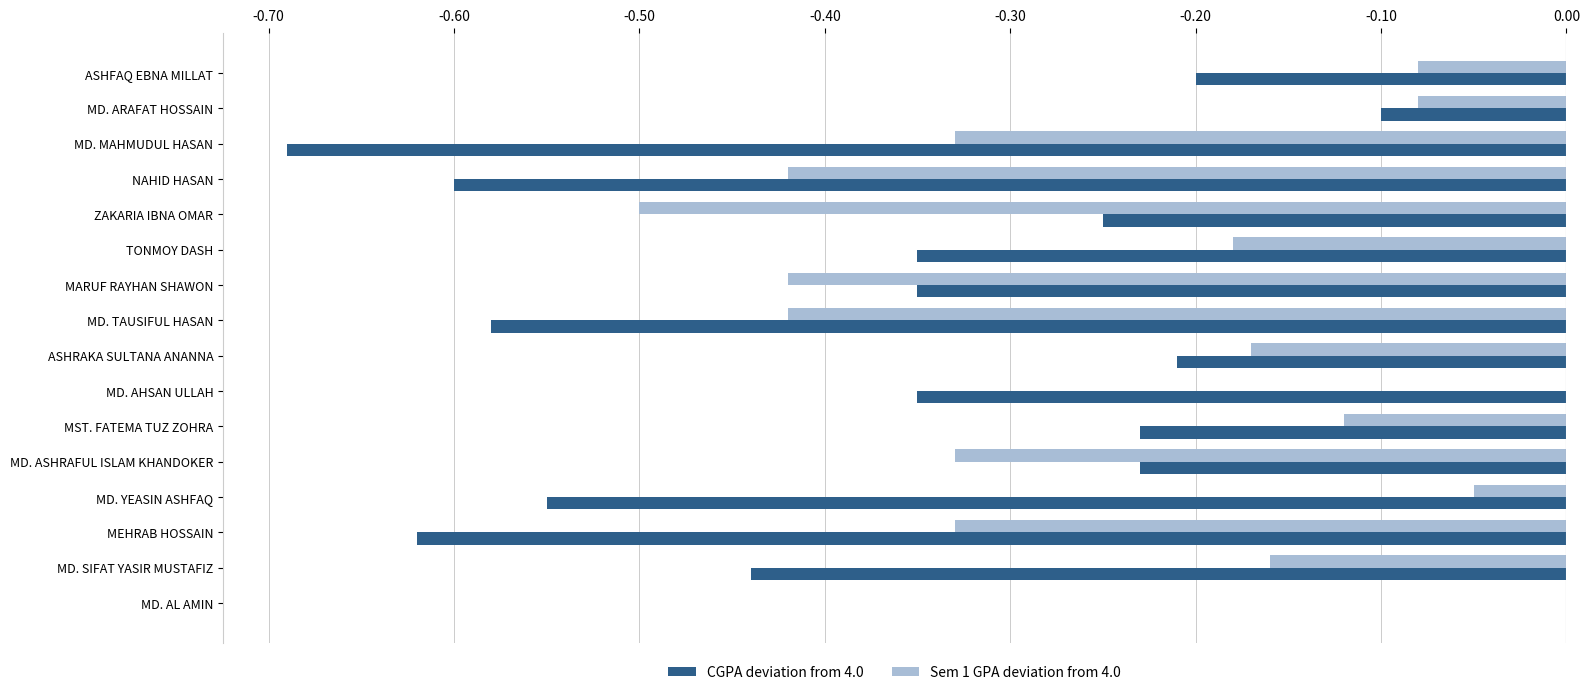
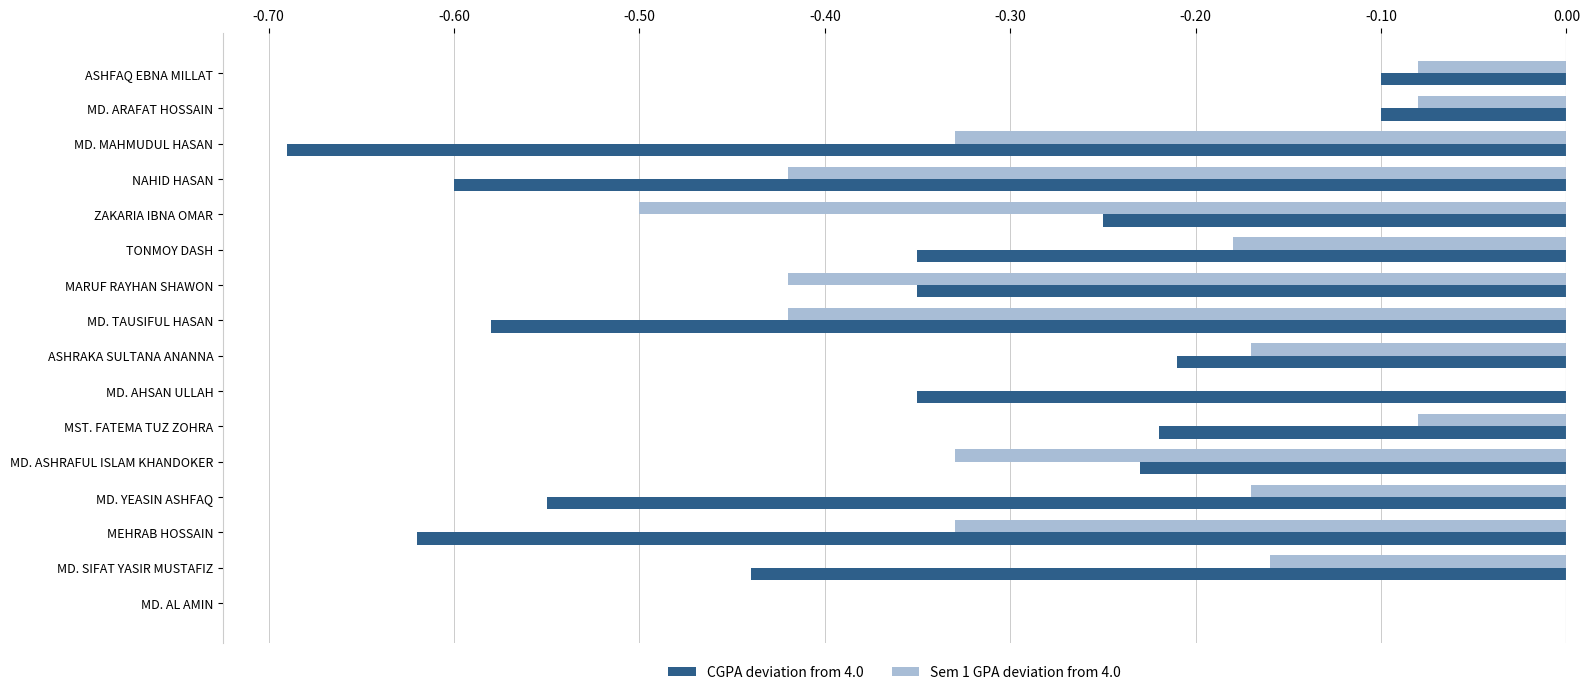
  {
    "CGPA deviation from 4.0": {
-     "ASHFAQ EBNA MILLAT": -0.200,
+     "ASHFAQ EBNA MILLAT": -0.100,
      "MD. ARAFAT HOSSAIN": -0.100,
      "MD. MAHMUDUL HASAN": -0.690,
      "NAHID HASAN": -0.600,
      "ZAKARIA IBNA OMAR": -0.250,
      "TONMOY DASH": -0.350,
      "MARUF RAYHAN SHAWON": -0.350,
      "MD. TAUSIFUL HASAN": -0.580,
      "ASHRAKA SULTANA ANANNA": -0.210,
      "MD. AHSAN ULLAH": -0.350,
-     "MST. FATEMA TUZ ZOHRA": -0.230,
+     "MST. FATEMA TUZ ZOHRA": -0.220,
      "MD. ASHRAFUL ISLAM KHANDOKER": -0.230,
      "MD. YEASIN ASHFAQ": -0.550,
      "MEHRAB HOSSAIN": -0.620,
      "MD. SIFAT YASIR MUSTAFIZ": -0.440,
      "MD. AL AMIN": 0.000
    },
    "Sem 1 GPA deviation from 4.0": {
      "ASHFAQ EBNA MILLAT": -0.080,
      "MD. ARAFAT HOSSAIN": -0.080,
      "MD. MAHMUDUL HASAN": -0.330,
      "NAHID HASAN": -0.420,
      "ZAKARIA IBNA OMAR": -0.500,
      "TONMOY DASH": -0.180,
      "MARUF RAYHAN SHAWON": -0.420,
      "MD. TAUSIFUL HASAN": -0.420,
      "ASHRAKA SULTANA ANANNA": -0.170,
      "MD. AHSAN ULLAH": 0.000,
-     "MST. FATEMA TUZ ZOHRA": -0.120,
+     "MST. FATEMA TUZ ZOHRA": -0.080,
      "MD. ASHRAFUL ISLAM KHANDOKER": -0.330,
-     "MD. YEASIN ASHFAQ": -0.050,
+     "MD. YEASIN ASHFAQ": -0.170,
      "MEHRAB HOSSAIN": -0.330,
      "MD. SIFAT YASIR MUSTAFIZ": -0.160,
      "MD. AL AMIN": 0.000
    }
  }
